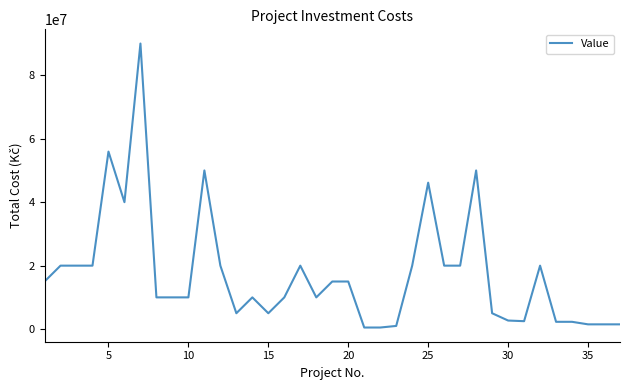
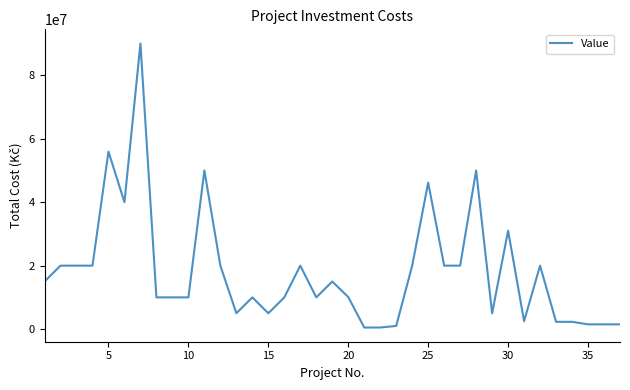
  {
    "5": 56000000,
    "10": 10000000,
    "15": 5000000,
-   "20": 15000000,
+   "20": 10000000,
    "25": 46000000,
-   "30": 3000000,
+   "30": 31000000,
    "35": 2000000
  }
